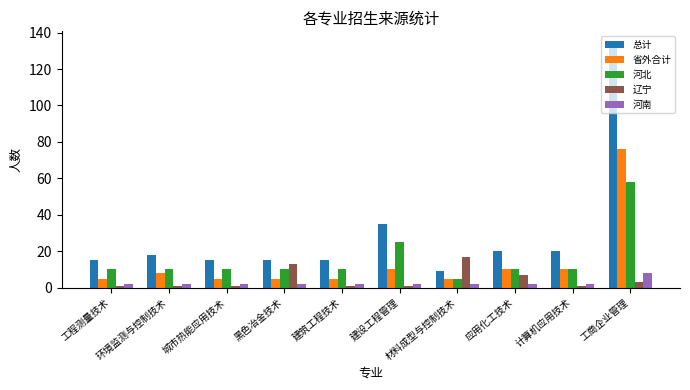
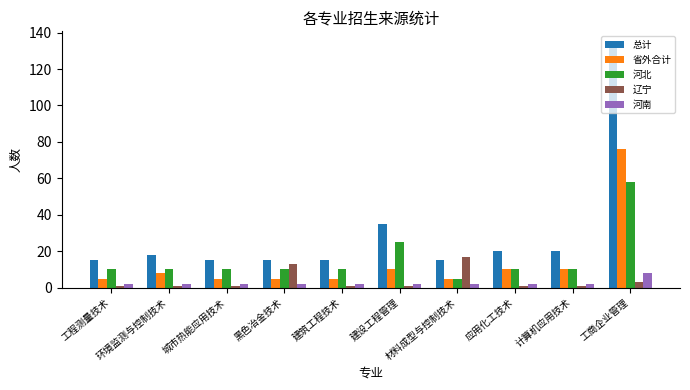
  {
    "总计": {
      "工程测量技术": 15,
      "环境监测与控制技术": 18,
      "城市热能应用技术": 15,
      "黑色冶金技术": 15,
      "建筑工程技术": 15,
      "建设工程管理": 35,
-     "材料成型与控制技术": 9,
+     "材料成型与控制技术": 15,
      "应用化工技术": 20,
      "计算机应用技术": 20
    },
    "省外合计": {
      "工程测量技术": 5,
      "环境监测与控制技术": 8,
      "城市热能应用技术": 5,
      "黑色冶金技术": 5,
      "建筑工程技术": 5,
      "建设工程管理": 10,
      "材料成型与控制技术": 5,
      "应用化工技术": 10,
      "计算机应用技术": 10,
      "工商企业管理": 76
    },
    "河北": {
      "工程测量技术": 10,
      "环境监测与控制技术": 10,
      "城市热能应用技术": 10,
      "黑色冶金技术": 10,
      "建筑工程技术": 10,
      "建设工程管理": 25,
      "材料成型与控制技术": 5,
      "应用化工技术": 10,
      "计算机应用技术": 10,
      "工商企业管理": 58
    },
    "辽宁": {
      "黑色冶金技术": 13,
      "材料成型与控制技术": 17,
-     "应用化工技术": 7,
+     "应用化工技术": 1,
      "工商企业管理": 3
    },
    "河南": {
      "工程测量技术": 2,
      "环境监测与控制技术": 2,
      "城市热能应用技术": 2,
      "黑色冶金技术": 2,
      "建筑工程技术": 2,
      "建设工程管理": 2,
      "材料成型与控制技术": 2,
      "应用化工技术": 2,
      "计算机应用技术": 2,
      "工商企业管理": 8
    }
  }
